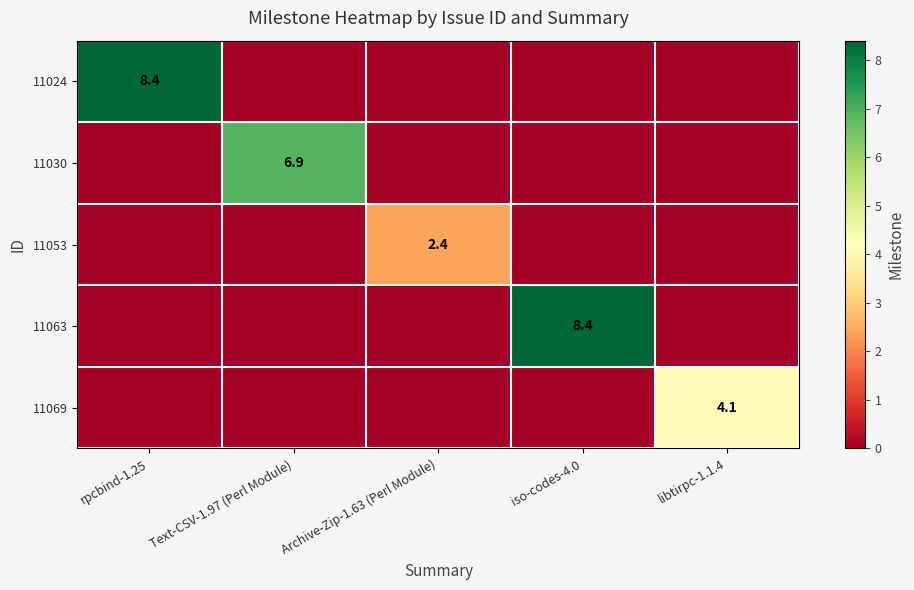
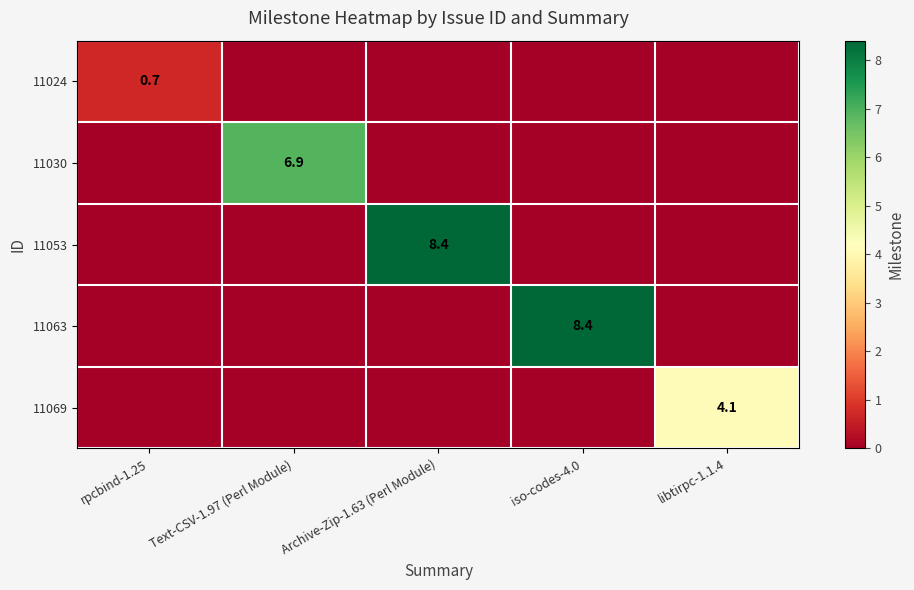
  {
    "11024": {
-     "rpcbind-1.25": 8.4
+     "rpcbind-1.25": 0.7
    },
    "11030": {
      "Text-CSV-1.97 (Perl Module)": 6.9
    },
    "11053": {
-     "Archive-Zip-1.63 (Perl Module)": 2.4
+     "Archive-Zip-1.63 (Perl Module)": 8.4
    },
    "11063": {
      "iso-codes-4.0": 8.4
    },
    "11069": {
      "libtirpc-1.1.4": 4.1
    }
  }
